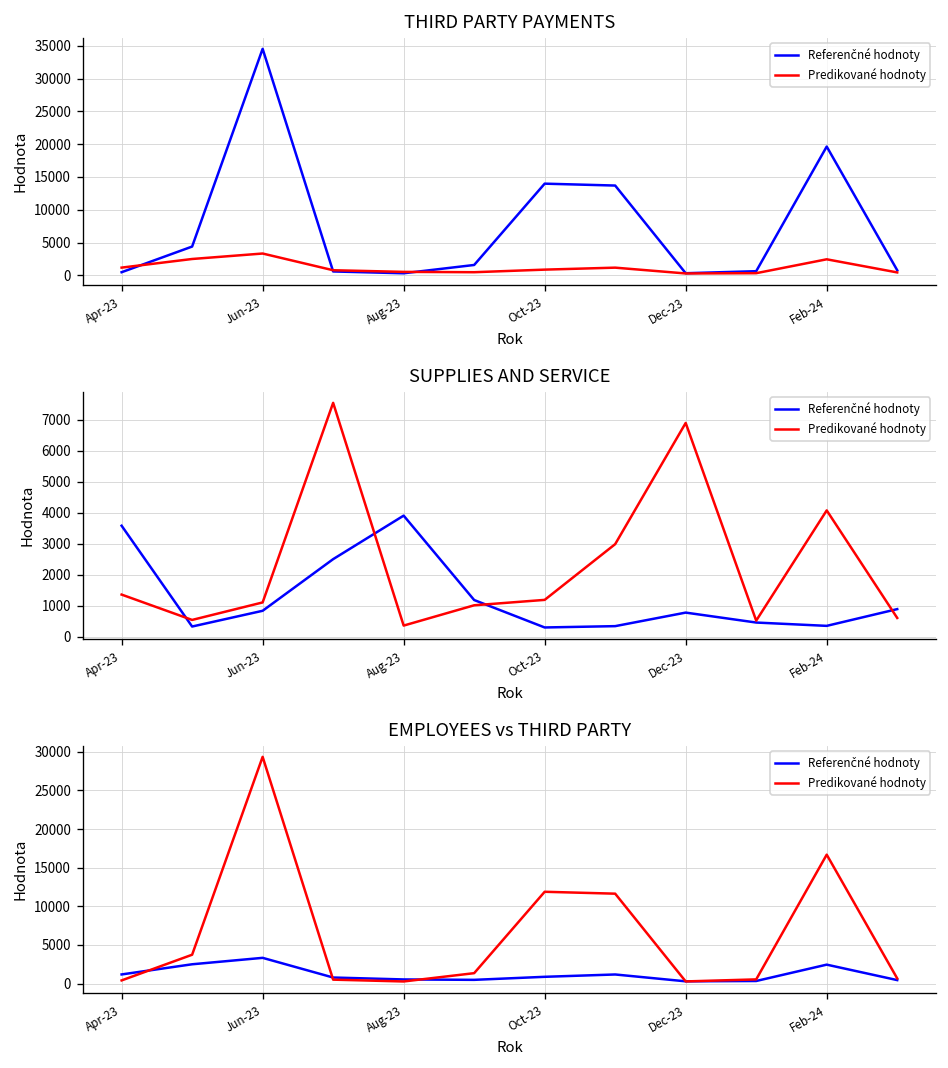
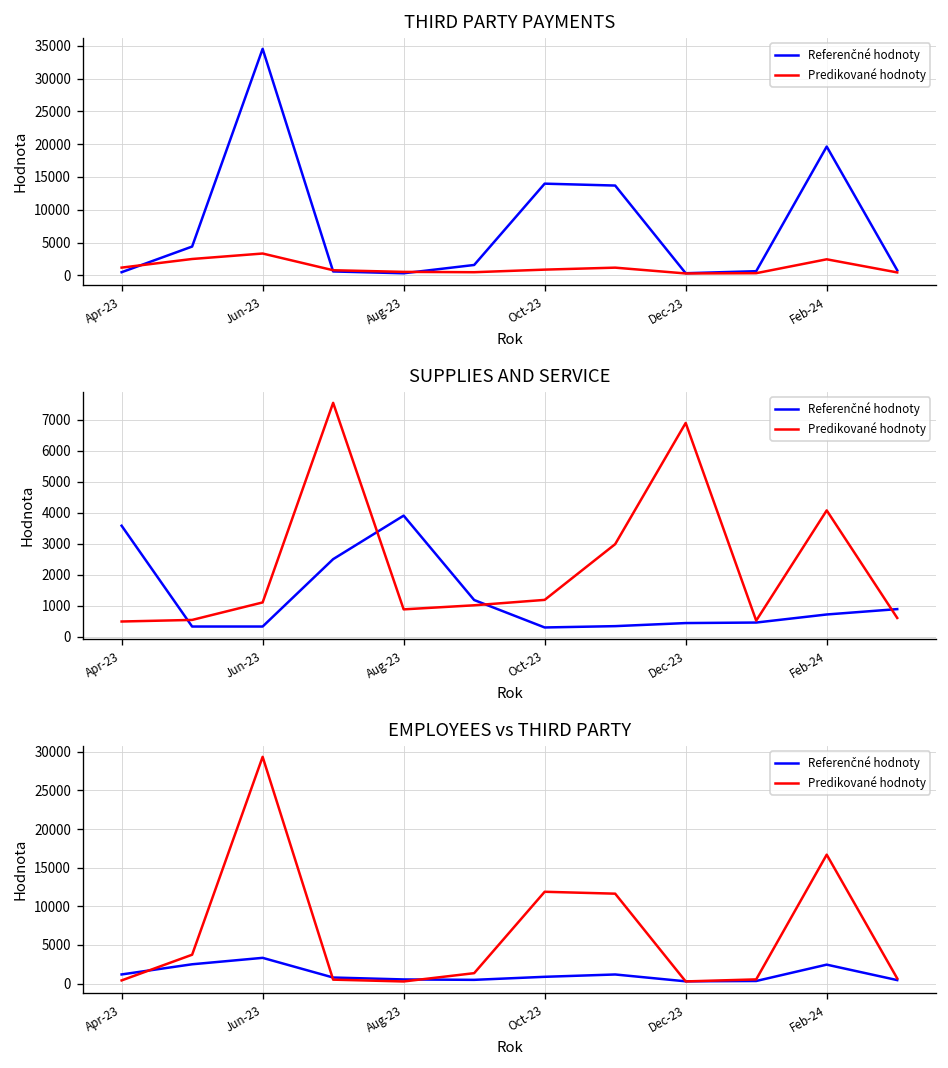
  {
    "THIRD PARTY PAYMENTS": {
      "Referenčné hodnoty": {
        "Apr-23": 0,
        "Jun-23": 35000,
        "Oct-23": 14000,
        "Feb-24": 20000
      },
      "Predikované hodnoty": {
        "Apr-23": 1000,
        "Jun-23": 3000,
        "Oct-23": 1000,
        "Feb-24": 2000
      }
    },
    "SUPPLIES AND SERVICE": {
      "Referenčné hodnoty": {
        "Apr-23": 3600,
-       "Jun-23": 800,
+       "Jun-23": 300,
        "Aug-23": 3900,
        "Oct-23": 300,
-       "Dec-23": 800,
-       "Feb-24": 300
+       "Dec-23": 400,
+       "Feb-24": 700
      },
      "Predikované hodnoty": {
-       "Apr-23": 1400,
+       "Apr-23": 500,
        "Jun-23": 1100,
-       "Aug-23": 400,
+       "Aug-23": 900,
        "Oct-23": 1200,
        "Dec-23": 6900,
        "Feb-24": 4100
      }
    },
    "EMPLOYEES vs THIRD PARTY": {
      "Referenčné hodnoty": {
        "Apr-23": 1000,
        "Jun-23": 3000,
        "Oct-23": 1000,
        "Feb-24": 2000
      },
      "Predikované hodnoty": {
        "Apr-23": 0,
        "Jun-23": 29000,
        "Oct-23": 12000,
        "Feb-24": 17000
      }
    }
  }
